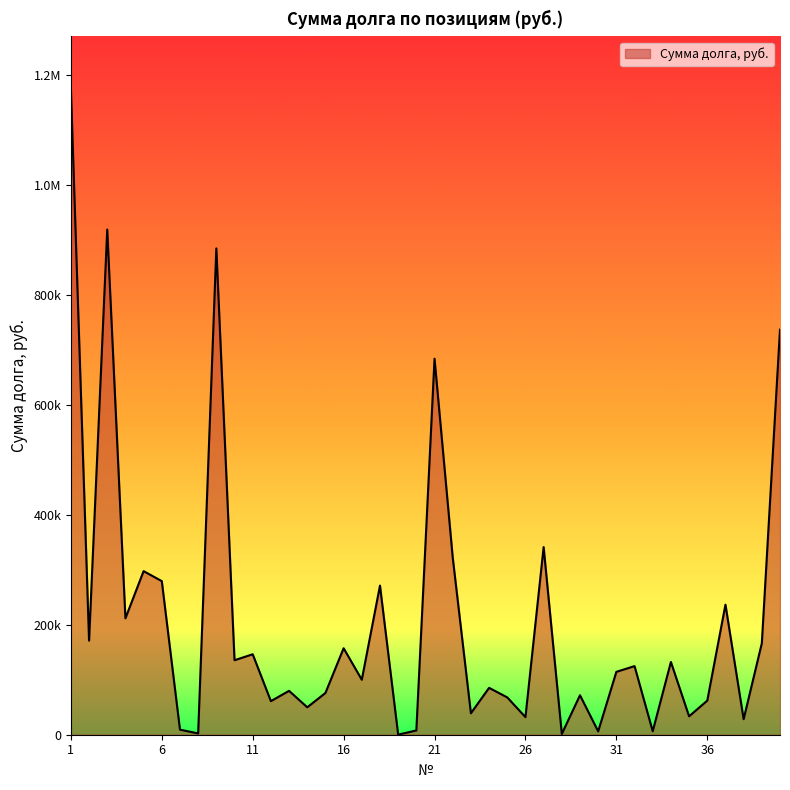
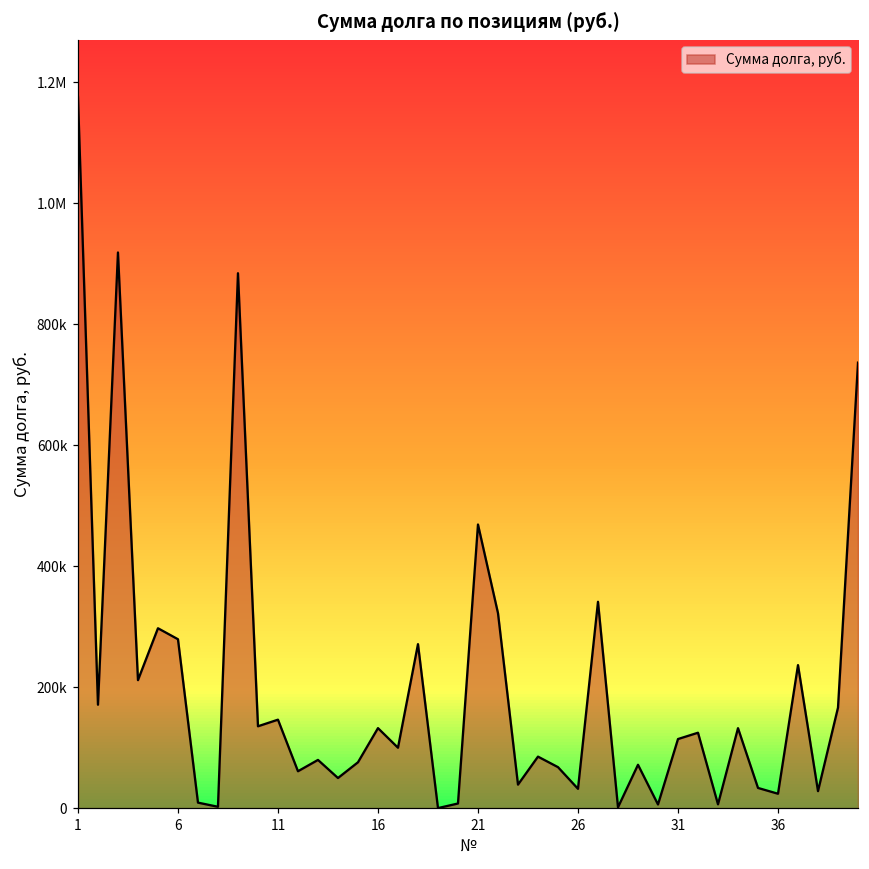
  {
    "1": 1180000,
    "6": 280000,
    "11": 150000,
-   "16": 160000,
-   "21": 680000,
+   "16": 130000,
+   "21": 470000,
    "26": 30000,
    "31": 110000,
-   "36": 60000
+   "36": 20000
  }
